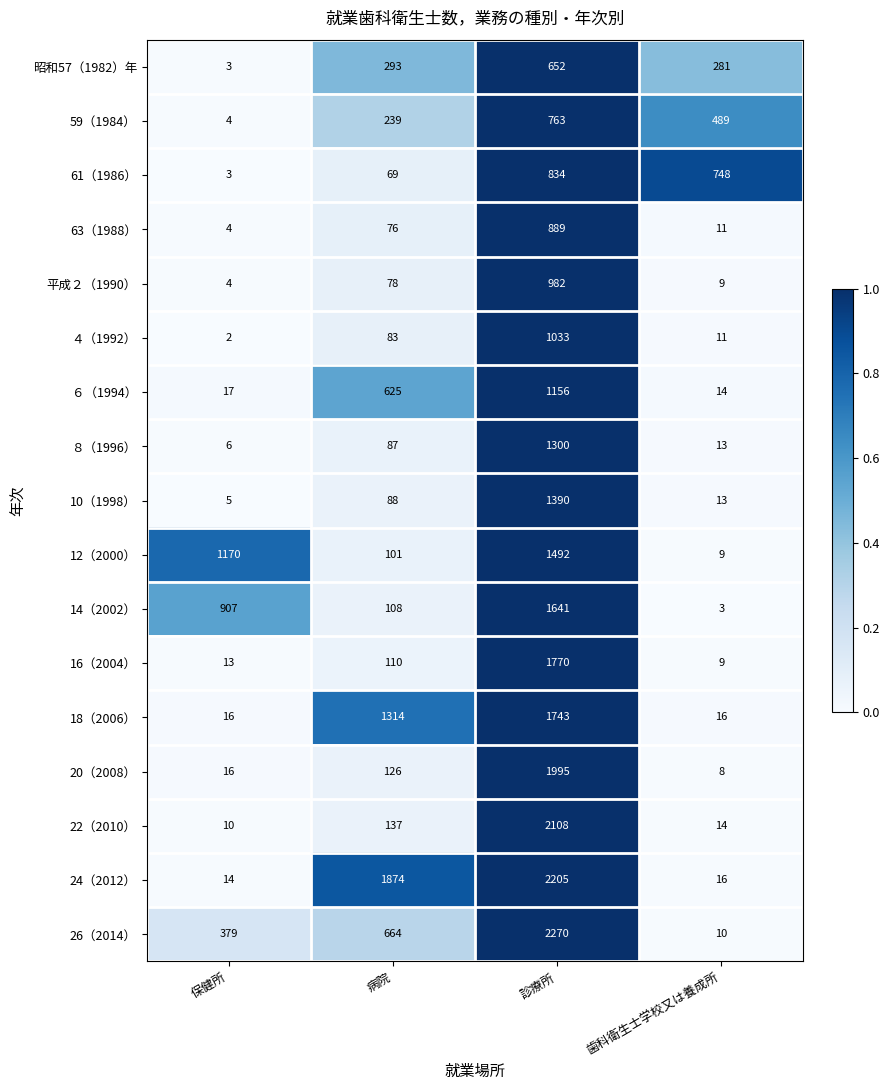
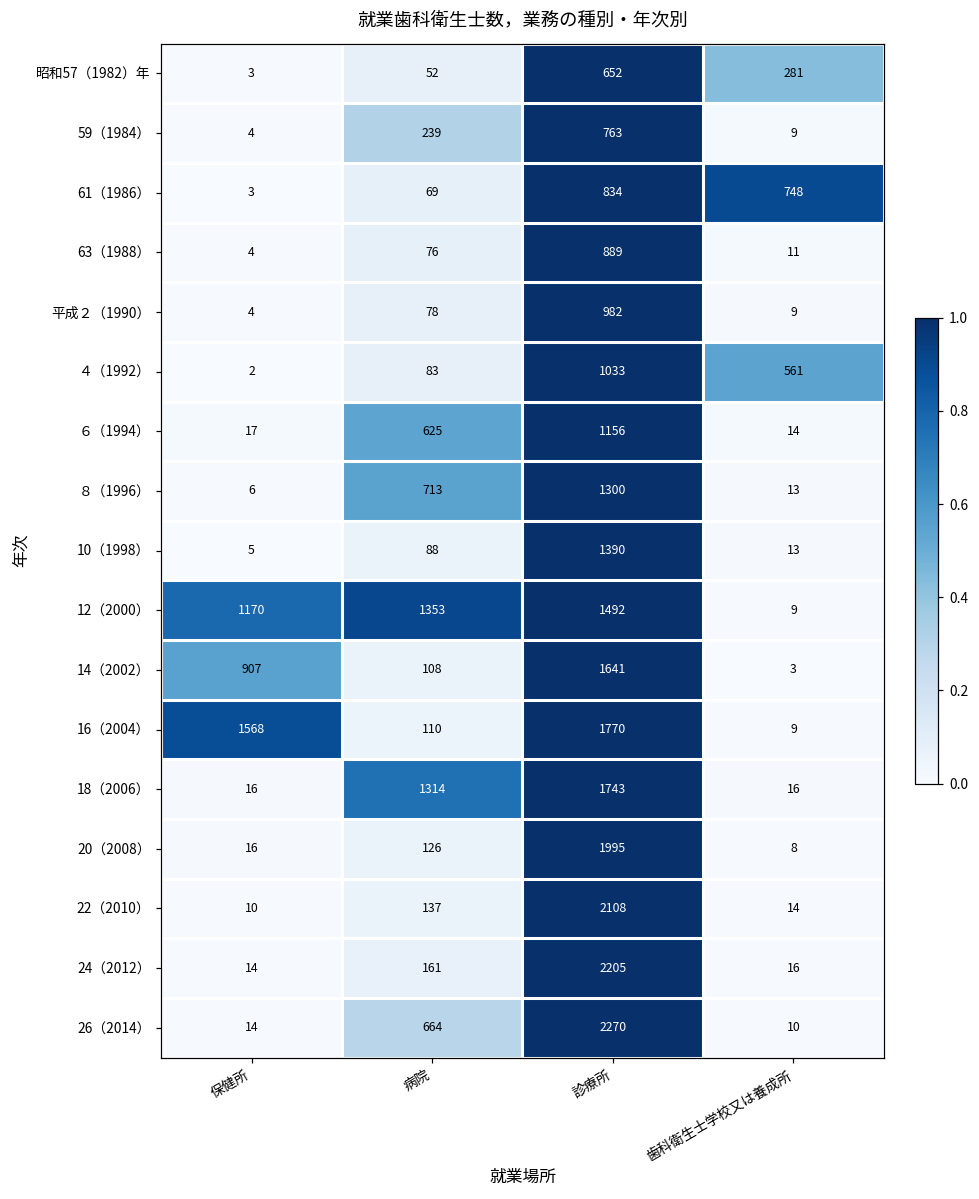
  {
    "昭和57（1982）年": {
      "保健所": 3,
-     "病院": 293,
+     "病院": 52,
      "診療所": 652,
      "歯科衛生士学校又は養成所": 281
    },
    "59（1984）": {
      "保健所": 4,
      "病院": 239,
      "診療所": 763,
-     "歯科衛生士学校又は養成所": 489
+     "歯科衛生士学校又は養成所": 9
    },
    "61（1986）": {
      "保健所": 3,
      "病院": 69,
      "診療所": 834,
      "歯科衛生士学校又は養成所": 748
    },
    "63（1988）": {
      "保健所": 4,
      "病院": 76,
      "診療所": 889,
      "歯科衛生士学校又は養成所": 11
    },
    "平成２（1990）": {
      "保健所": 4,
      "病院": 78,
      "診療所": 982,
      "歯科衛生士学校又は養成所": 9
    },
    "４（1992）": {
      "保健所": 2,
      "病院": 83,
      "診療所": 1033,
-     "歯科衛生士学校又は養成所": 11
+     "歯科衛生士学校又は養成所": 561
    },
    "６（1994）": {
      "保健所": 17,
      "病院": 625,
      "診療所": 1156,
      "歯科衛生士学校又は養成所": 14
    },
    "８（1996）": {
      "保健所": 6,
-     "病院": 87,
+     "病院": 713,
      "診療所": 1300,
      "歯科衛生士学校又は養成所": 13
    },
    "10（1998）": {
      "保健所": 5,
      "病院": 88,
      "診療所": 1390,
      "歯科衛生士学校又は養成所": 13
    },
    "12（2000）": {
      "保健所": 1170,
-     "病院": 101,
+     "病院": 1353,
      "診療所": 1492,
      "歯科衛生士学校又は養成所": 9
    },
    "14（2002）": {
      "保健所": 907,
      "病院": 108,
      "診療所": 1641,
      "歯科衛生士学校又は養成所": 3
    },
    "16（2004）": {
-     "保健所": 13,
+     "保健所": 1568,
      "病院": 110,
      "診療所": 1770,
      "歯科衛生士学校又は養成所": 9
    },
    "18（2006）": {
      "保健所": 16,
      "病院": 1314,
      "診療所": 1743,
      "歯科衛生士学校又は養成所": 16
    },
    "20（2008）": {
      "保健所": 16,
      "病院": 126,
      "診療所": 1995,
      "歯科衛生士学校又は養成所": 8
    },
    "22（2010）": {
      "保健所": 10,
      "病院": 137,
      "診療所": 2108,
      "歯科衛生士学校又は養成所": 14
    },
    "24（2012）": {
      "保健所": 14,
-     "病院": 1874,
+     "病院": 161,
      "診療所": 2205,
      "歯科衛生士学校又は養成所": 16
    },
    "26（2014）": {
-     "保健所": 379,
+     "保健所": 14,
      "病院": 664,
      "診療所": 2270,
      "歯科衛生士学校又は養成所": 10
    }
  }
